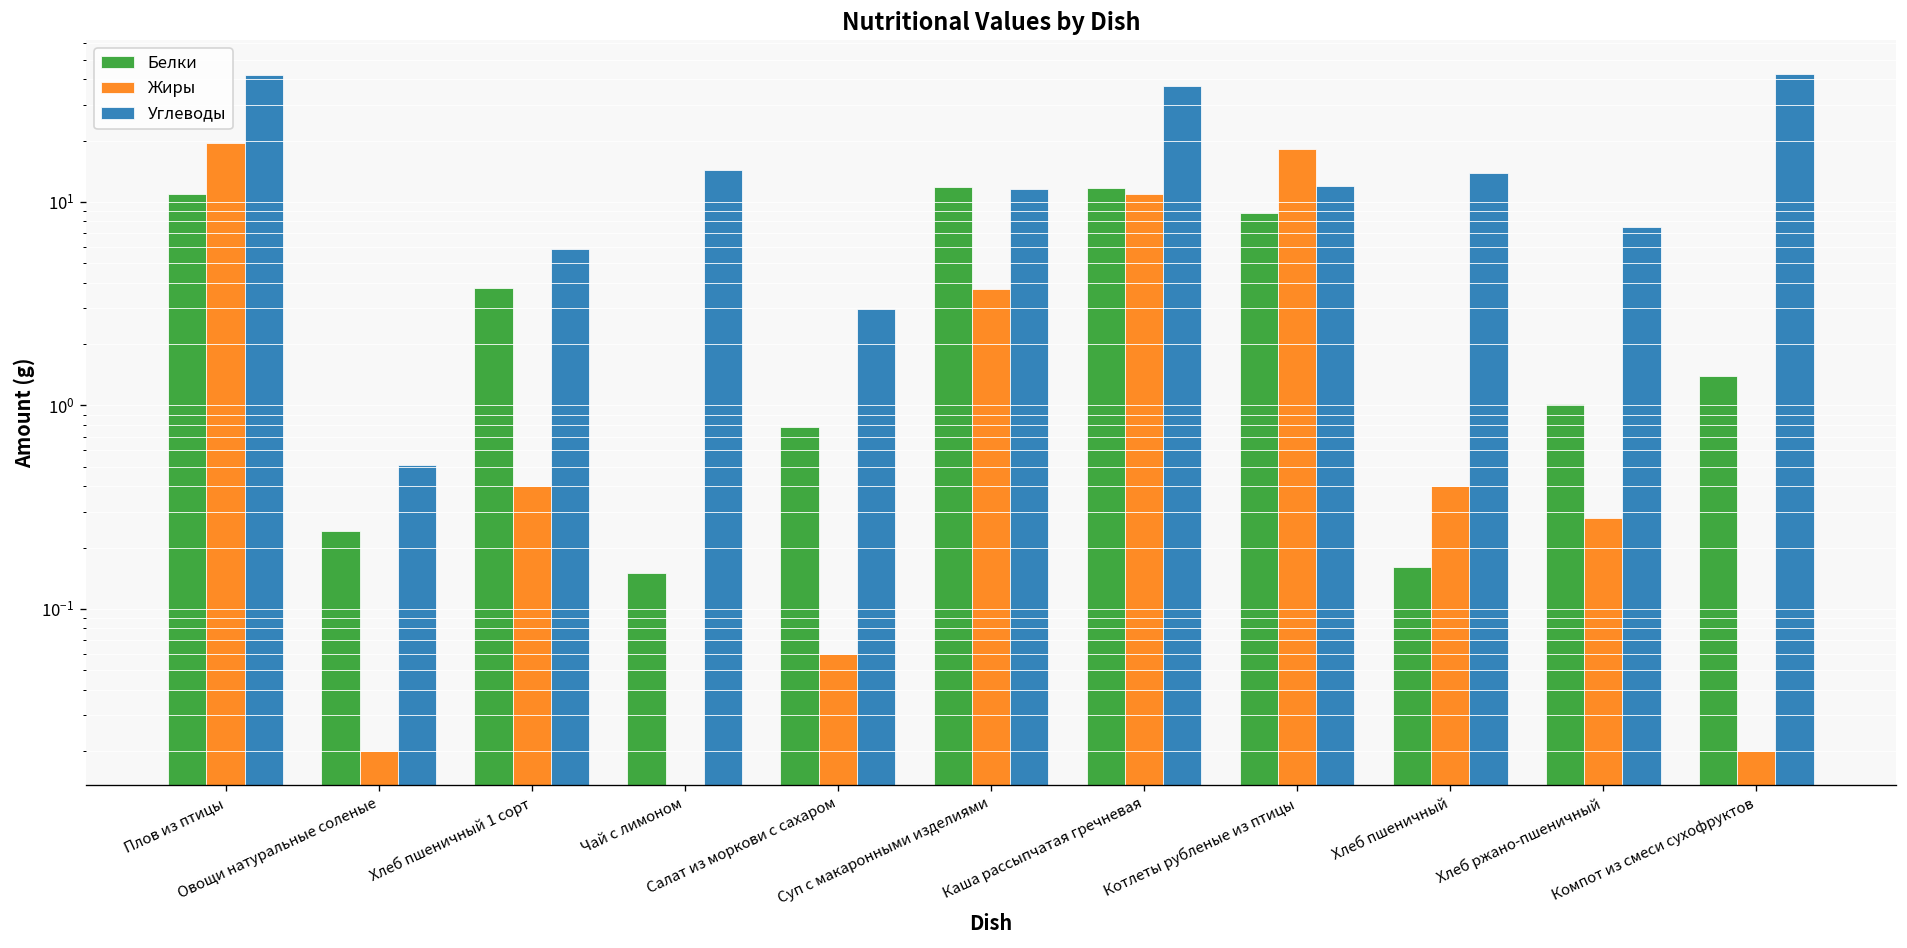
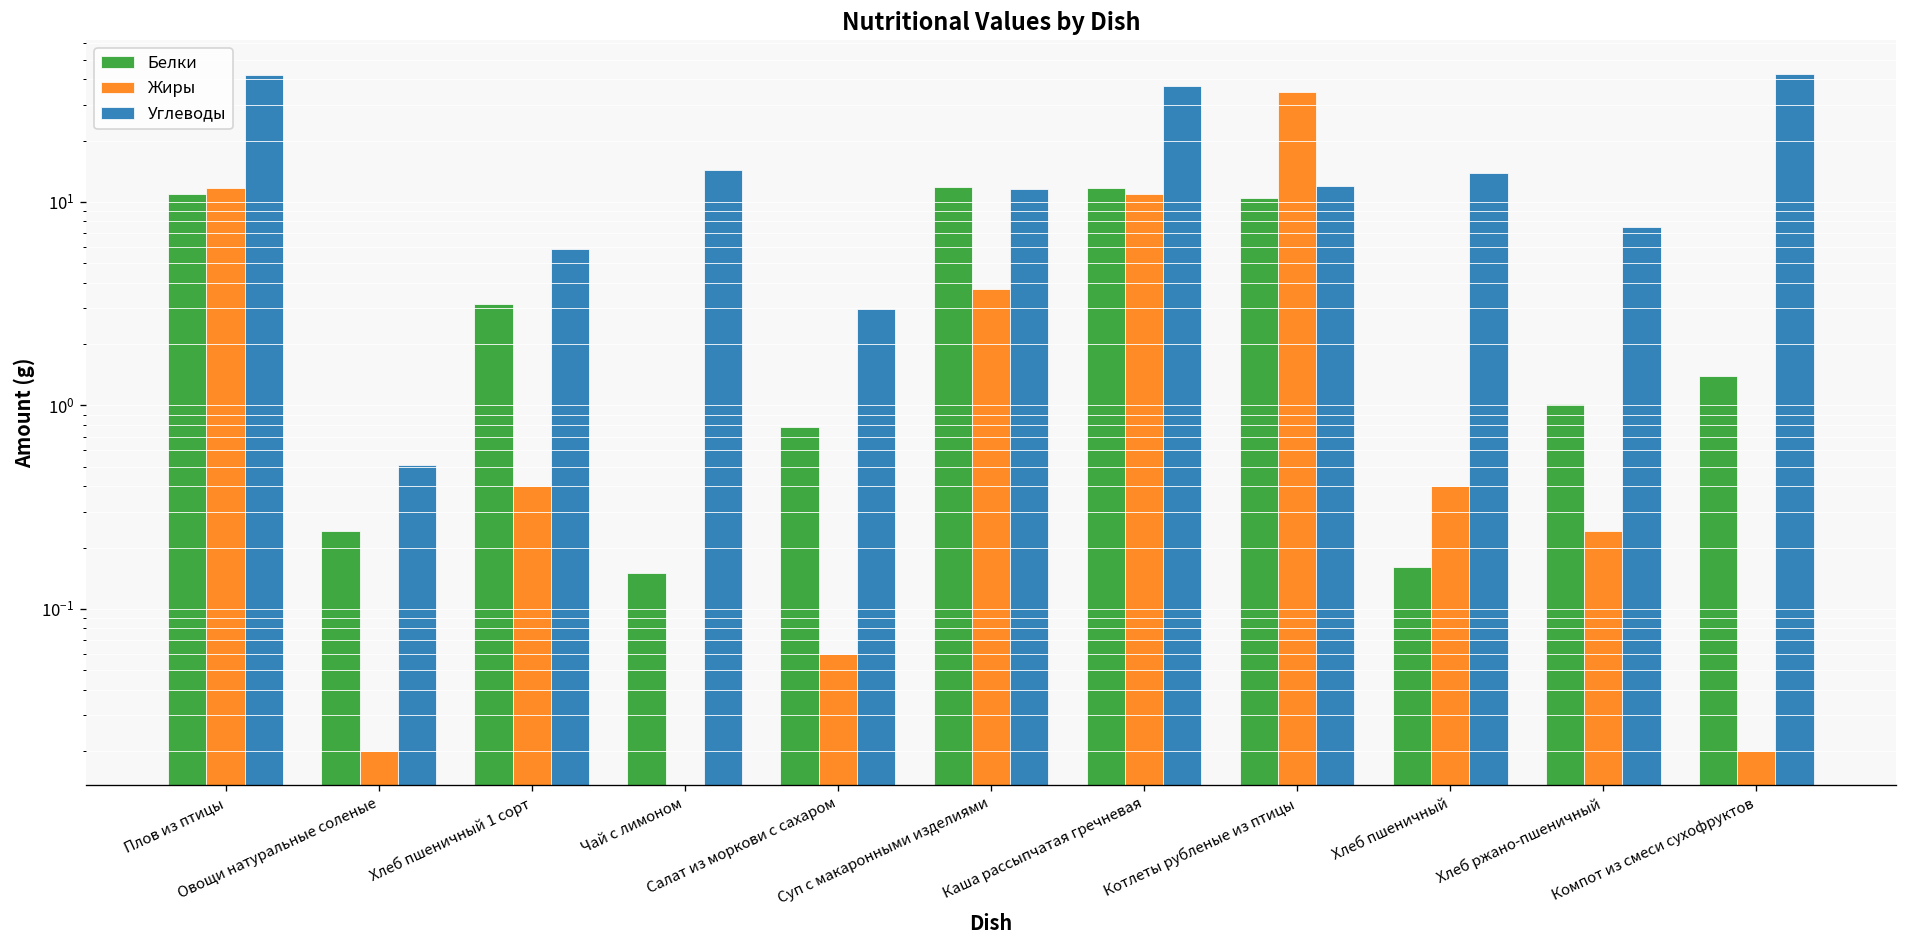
  {
    "Белки": {
      "Плов из птицы": 11,
      "Овощи натуральные соленые": 0.24,
-     "Хлеб пшеничный 1 сорт": 3.8,
+     "Хлеб пшеничный 1 сорт": 3.2,
      "Чай с лимоном": 0.15,
      "Салат из моркови с сахаром": 0.8,
      "Суп с макаронными изделиями": 12,
      "Каша рассыпчатая гречневая": 12,
-     "Котлеты рубленые из птицы": 9,
+     "Котлеты рубленые из птицы": 10,
      "Хлеб пшеничный": 0.16,
      "Хлеб ржано-пшеничный": 1.0,
      "Компот из смеси сухофруктов": 1.4
    },
    "Жиры": {
-     "Плов из птицы": 19,
+     "Плов из птицы": 12,
      "Овощи натуральные соленые": 0.02,
      "Хлеб пшеничный 1 сорт": 0.40,
      "Салат из моркови с сахаром": 0.06,
      "Суп с макаронными изделиями": 3.7,
      "Каша рассыпчатая гречневая": 11,
-     "Котлеты рубленые из птицы": 18,
+     "Котлеты рубленые из птицы": 35,
      "Хлеб пшеничный": 0.40,
-     "Хлеб ржано-пшеничный": 0.28,
+     "Хлеб ржано-пшеничный": 0.24,
      "Компот из смеси сухофруктов": 0.02
    },
    "Углеводы": {
      "Плов из птицы": 42,
      "Овощи натуральные соленые": 0.51,
      "Хлеб пшеничный 1 сорт": 5.9,
      "Чай с лимоном": 14,
      "Салат из моркови с сахаром": 3.0,
      "Суп с макаронными изделиями": 12,
      "Каша рассыпчатая гречневая": 37,
      "Котлеты рубленые из птицы": 12,
      "Хлеб пшеничный": 14,
      "Хлеб ржано-пшеничный": 8,
      "Компот из смеси сухофруктов": 43
    }
  }
